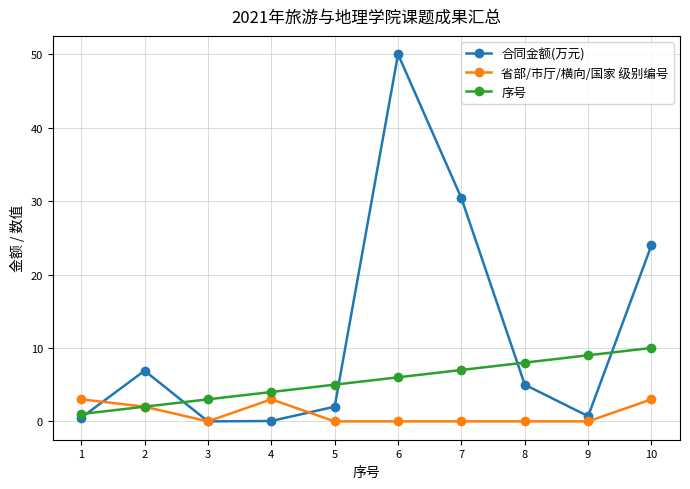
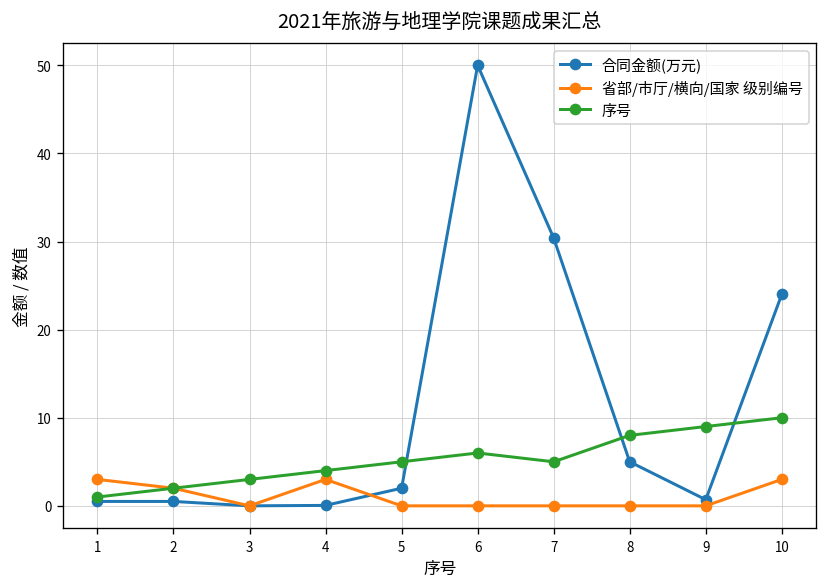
  {
    "合同金额(万元)": {
      "1": 1,
-     "2": 7,
+     "2": 1,
      "4": 0,
      "5": 2,
      "6": 50,
      "7": 30,
      "8": 5,
      "9": 1,
      "10": 24
    },
    "省部/市厅/横向/国家 级别编号": {
      "1": 3,
      "4": 3,
      "5": 0,
      "6": 0,
      "7": 0,
      "8": 0,
      "9": 0,
      "10": 3
    },
    "序号": {
      "1": 1,
      "3": 3,
      "4": 4,
      "5": 5,
      "6": 6,
-     "7": 7,
+     "7": 5,
      "8": 8,
      "9": 9,
      "10": 10
    }
  }
